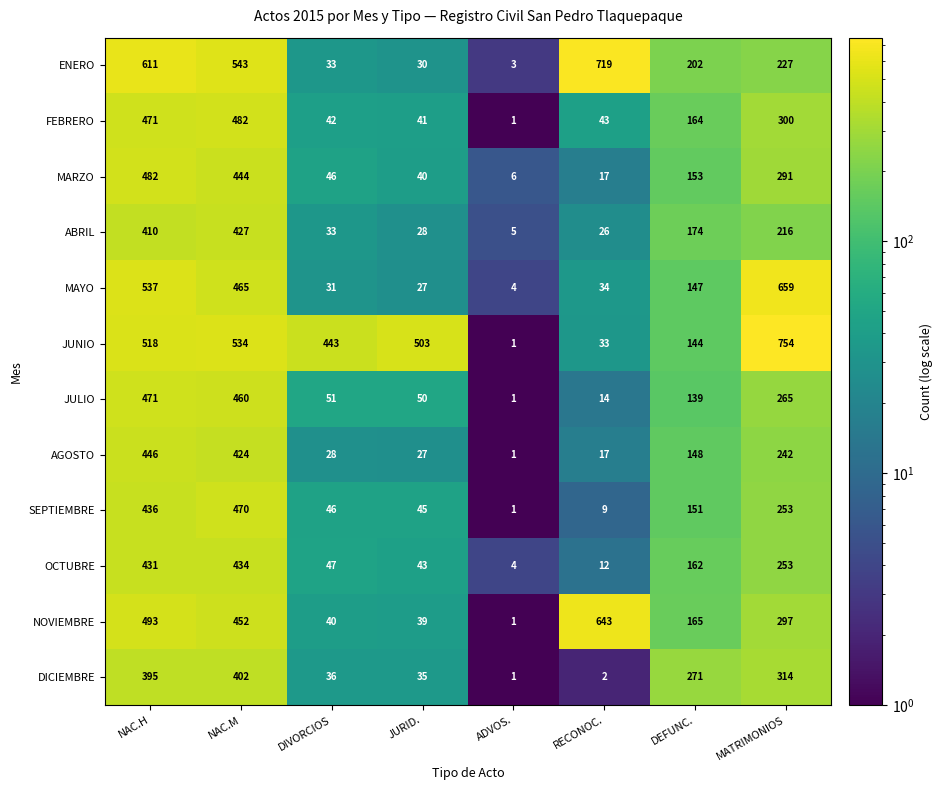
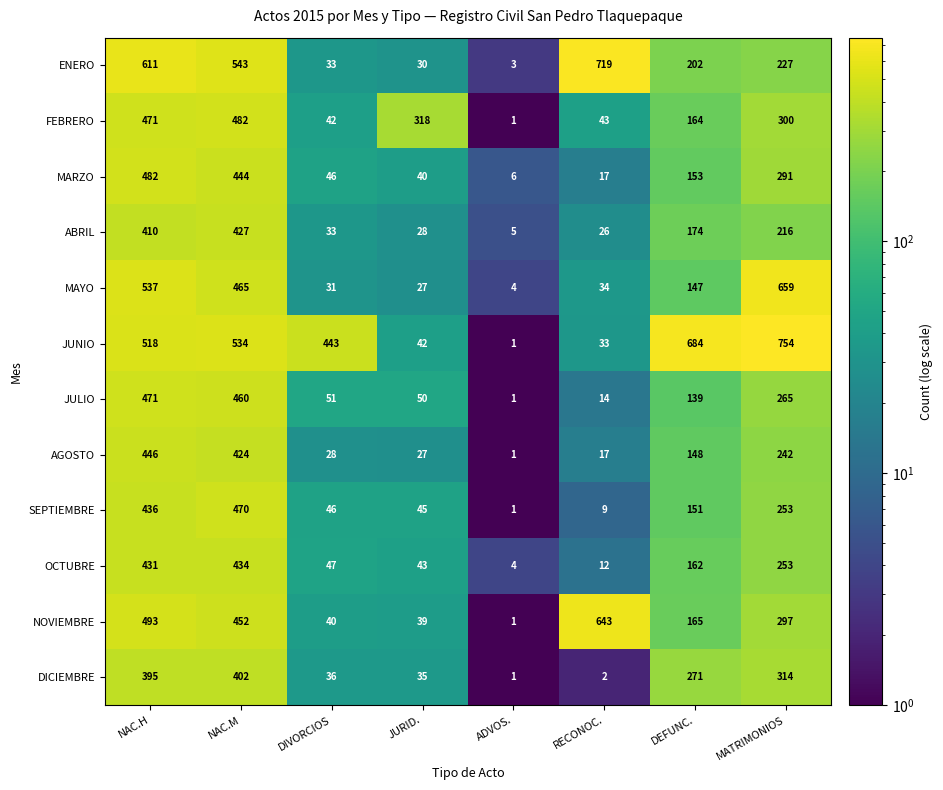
  {
    "ENERO": {
      "NAC.H": 611,
      "NAC.M": 543,
      "DIVORCIOS": 33,
      "JURID.": 30,
      "ADVOS.": 3,
      "RECONOC.": 719,
      "DEFUNC.": 202,
      "MATRIMONIOS": 227
    },
    "FEBRERO": {
      "NAC.H": 471,
      "NAC.M": 482,
      "DIVORCIOS": 42,
-     "JURID.": 41,
+     "JURID.": 318,
      "ADVOS.": 1,
      "RECONOC.": 43,
      "DEFUNC.": 164,
      "MATRIMONIOS": 300
    },
    "MARZO": {
      "NAC.H": 482,
      "NAC.M": 444,
      "DIVORCIOS": 46,
      "JURID.": 40,
      "ADVOS.": 6,
      "RECONOC.": 17,
      "DEFUNC.": 153,
      "MATRIMONIOS": 291
    },
    "ABRIL": {
      "NAC.H": 410,
      "NAC.M": 427,
      "DIVORCIOS": 33,
      "JURID.": 28,
      "ADVOS.": 5,
      "RECONOC.": 26,
      "DEFUNC.": 174,
      "MATRIMONIOS": 216
    },
    "MAYO": {
      "NAC.H": 537,
      "NAC.M": 465,
      "DIVORCIOS": 31,
      "JURID.": 27,
      "ADVOS.": 4,
      "RECONOC.": 34,
      "DEFUNC.": 147,
      "MATRIMONIOS": 659
    },
    "JUNIO": {
      "NAC.H": 518,
      "NAC.M": 534,
      "DIVORCIOS": 443,
-     "JURID.": 503,
+     "JURID.": 42,
      "ADVOS.": 1,
      "RECONOC.": 33,
-     "DEFUNC.": 144,
+     "DEFUNC.": 684,
      "MATRIMONIOS": 754
    },
    "JULIO": {
      "NAC.H": 471,
      "NAC.M": 460,
      "DIVORCIOS": 51,
      "JURID.": 50,
      "ADVOS.": 1,
      "RECONOC.": 14,
      "DEFUNC.": 139,
      "MATRIMONIOS": 265
    },
    "AGOSTO": {
      "NAC.H": 446,
      "NAC.M": 424,
      "DIVORCIOS": 28,
      "JURID.": 27,
      "ADVOS.": 1,
      "RECONOC.": 17,
      "DEFUNC.": 148,
      "MATRIMONIOS": 242
    },
    "SEPTIEMBRE": {
      "NAC.H": 436,
      "NAC.M": 470,
      "DIVORCIOS": 46,
      "JURID.": 45,
      "ADVOS.": 1,
      "RECONOC.": 9,
      "DEFUNC.": 151,
      "MATRIMONIOS": 253
    },
    "OCTUBRE": {
      "NAC.H": 431,
      "NAC.M": 434,
      "DIVORCIOS": 47,
      "JURID.": 43,
      "ADVOS.": 4,
      "RECONOC.": 12,
      "DEFUNC.": 162,
      "MATRIMONIOS": 253
    },
    "NOVIEMBRE": {
      "NAC.H": 493,
      "NAC.M": 452,
      "DIVORCIOS": 40,
      "JURID.": 39,
      "ADVOS.": 1,
      "RECONOC.": 643,
      "DEFUNC.": 165,
      "MATRIMONIOS": 297
    },
    "DICIEMBRE": {
      "NAC.H": 395,
      "NAC.M": 402,
      "DIVORCIOS": 36,
      "JURID.": 35,
      "ADVOS.": 1,
      "RECONOC.": 2,
      "DEFUNC.": 271,
      "MATRIMONIOS": 314
    }
  }
